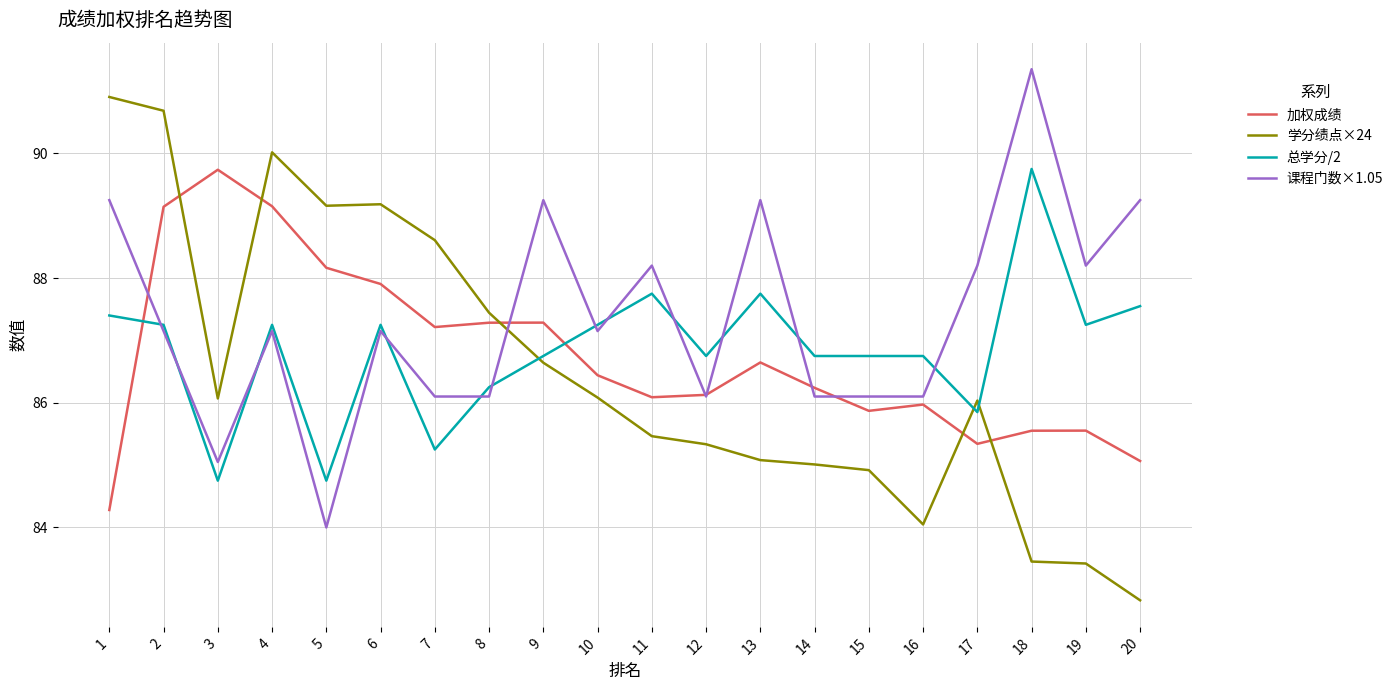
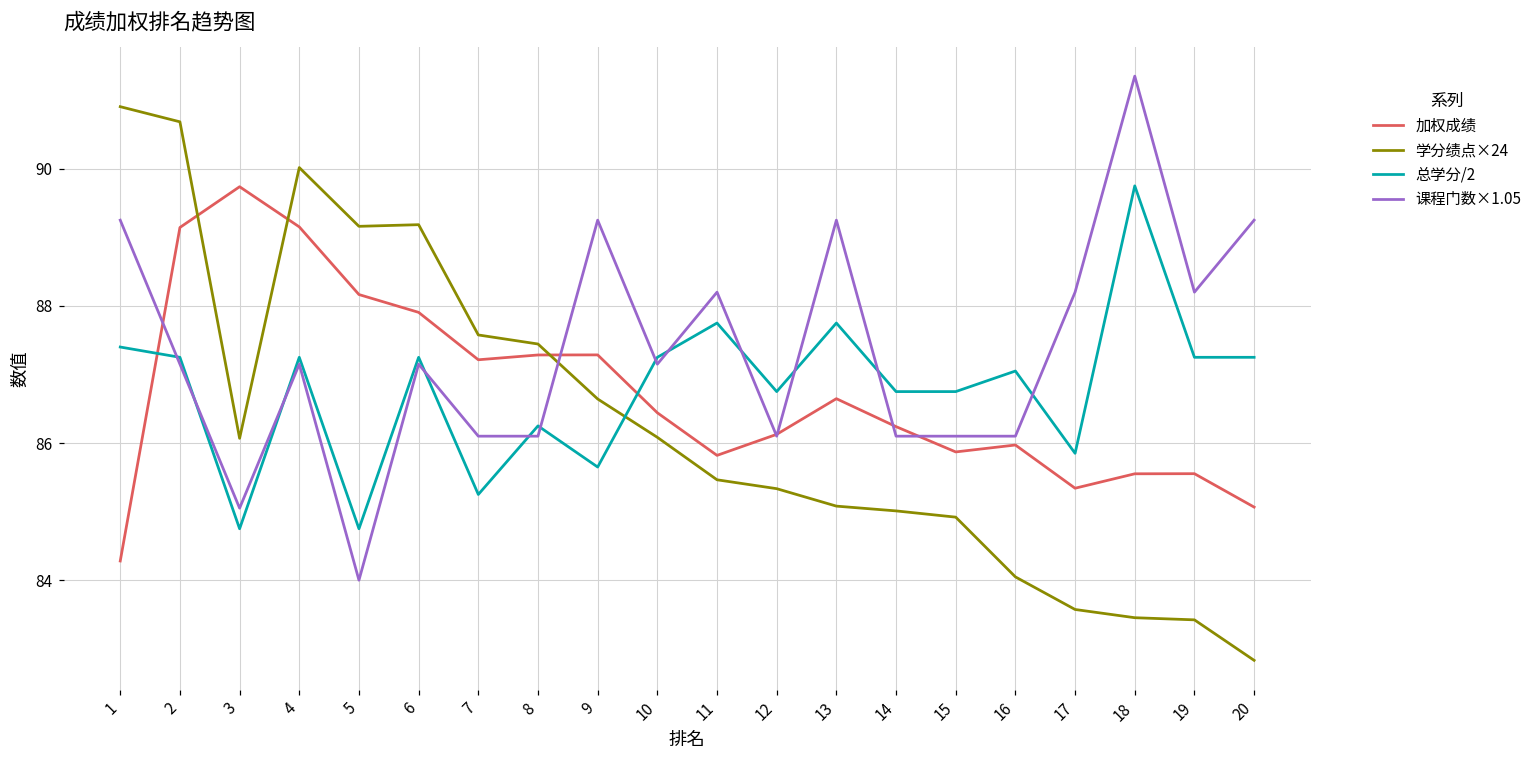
  {
    "加权成绩": {
      "1": 84.3,
      "2": 89.1,
      "3": 89.7,
      "4": 89.2,
      "5": 88.2,
      "6": 87.9,
      "7": 87.2,
      "8": 87.3,
      "9": 87.3,
      "10": 86.4,
-     "11": 86.1,
+     "11": 85.8,
      "13": 86.6,
      "14": 86.2,
      "15": 85.9,
      "16": 86.0,
      "17": 85.3,
      "18": 85.6,
      "19": 85.6,
      "20": 85.1
    },
    "学分绩点×24": {
      "1": 90.9,
      "2": 90.7,
      "3": 86.1,
      "4": 90.0,
      "5": 89.2,
      "6": 89.2,
-     "7": 88.6,
+     "7": 87.6,
      "8": 87.4,
      "9": 86.6,
      "10": 86.1,
      "11": 85.5,
      "12": 85.3,
      "13": 85.1,
      "14": 85.0,
      "15": 84.9,
      "16": 84.0,
-     "17": 86.0,
+     "17": 83.6,
      "18": 83.5,
      "19": 83.4,
      "20": 82.8
    },
    "总学分/2": {
      "1": 87.4,
      "2": 87.3,
      "3": 84.8,
      "4": 87.3,
      "5": 84.8,
      "6": 87.3,
      "7": 85.3,
      "8": 86.3,
-     "9": 86.8,
+     "9": 85.7,
      "10": 87.3,
      "11": 87.8,
      "12": 86.8,
      "13": 87.8,
      "14": 86.8,
      "15": 86.8,
-     "16": 86.8,
+     "16": 87.1,
      "17": 85.9,
      "18": 89.8,
      "19": 87.3,
-     "20": 87.6
+     "20": 87.3
    },
    "课程门数×1.05": {
      "1": 89.3,
      "2": 87.2,
      "3": 85.1,
      "4": 87.2,
      "5": 84.0,
      "6": 87.2,
      "7": 86.1,
      "8": 86.1,
      "9": 89.3,
      "10": 87.2,
      "11": 88.2,
      "13": 89.3,
      "14": 86.1,
      "15": 86.1,
      "16": 86.1,
      "17": 88.2,
      "18": 91.4,
      "19": 88.2,
      "20": 89.3
    }
  }
